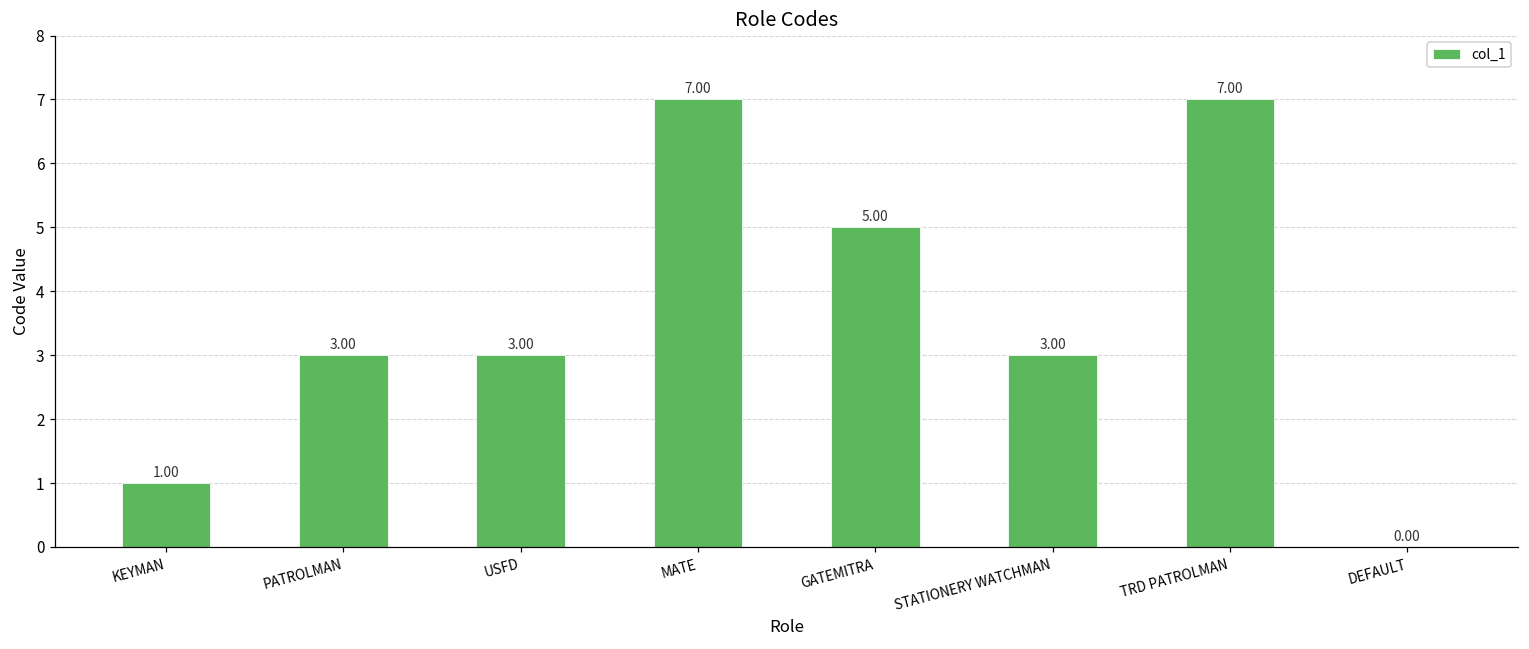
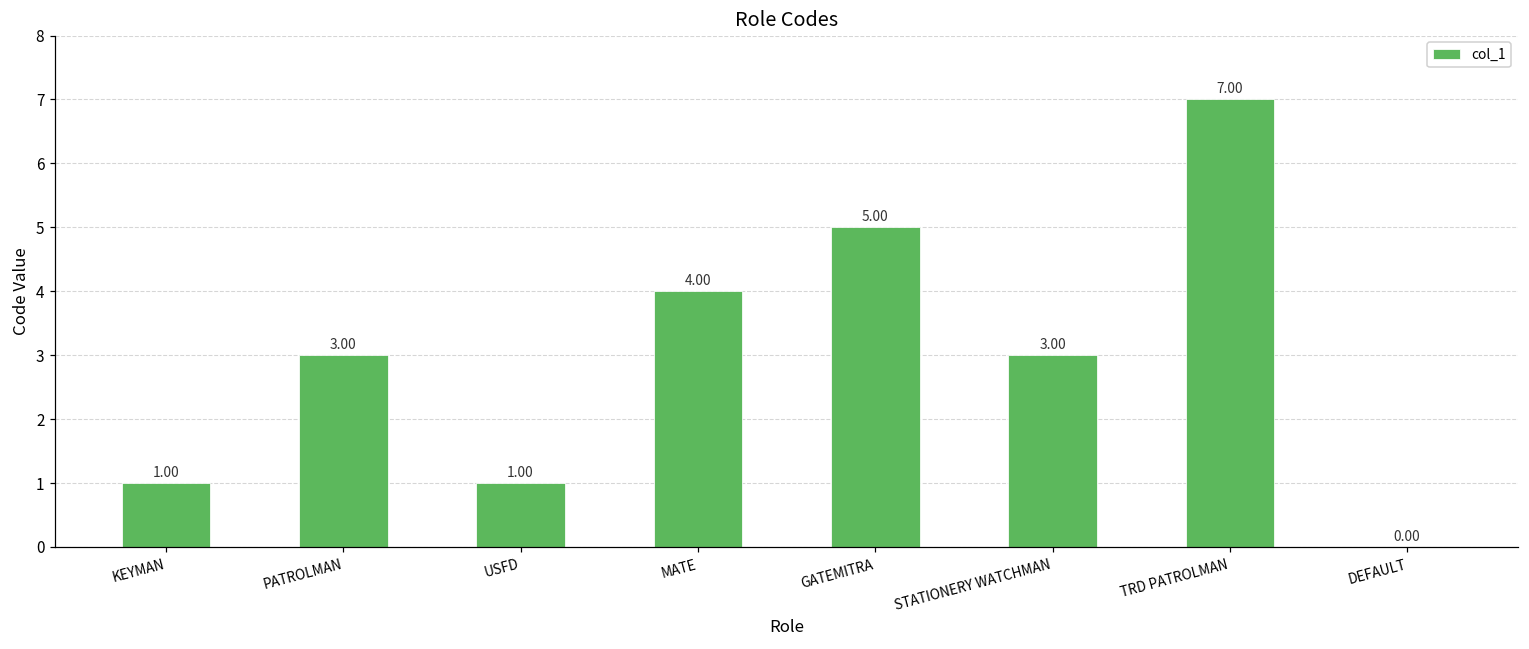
  {
    "KEYMAN": 1.00,
    "PATROLMAN": 3.00,
-   "USFD": 3.00,
-   "MATE": 7.00,
+   "USFD": 1.00,
+   "MATE": 4.00,
    "GATEMITRA": 5.00,
    "STATIONERY WATCHMAN": 3.00,
    "TRD PATROLMAN": 7.00,
    "DEFAULT": 0.00
  }
